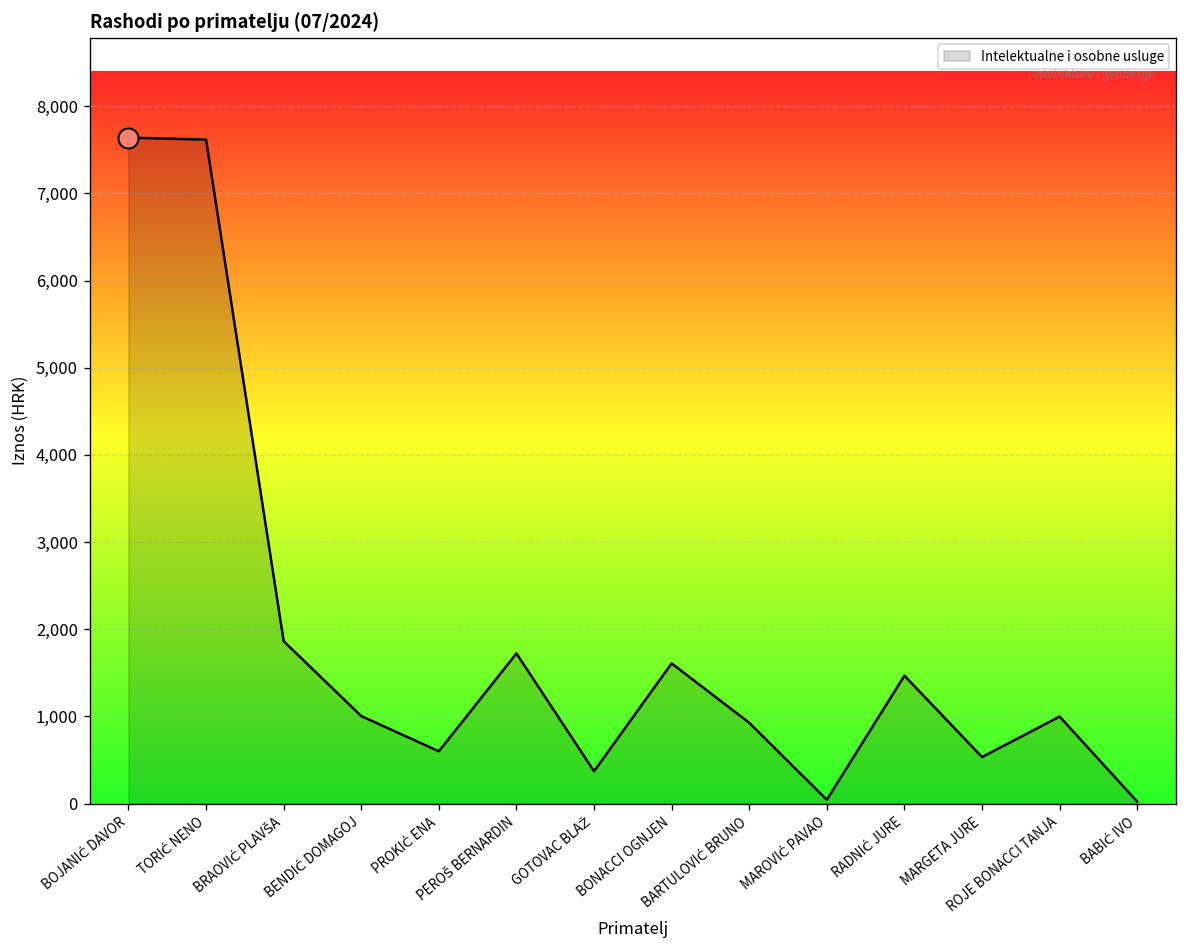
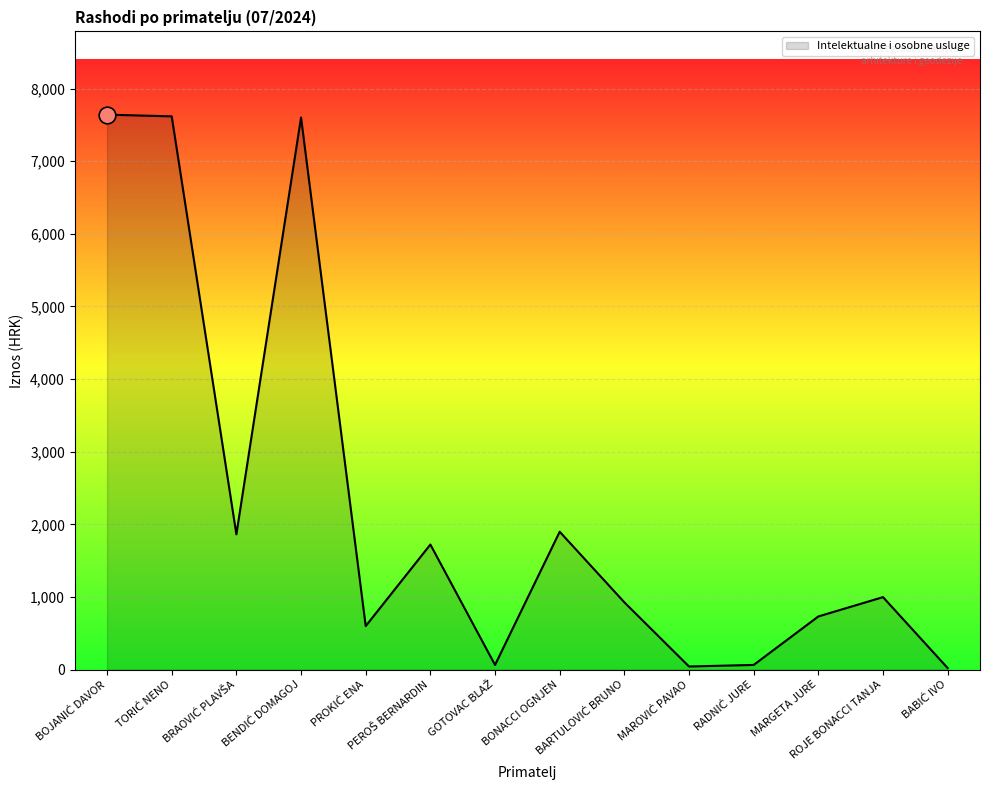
  {
    "Intelektualne i osobne usluge": {
      "TORIĆ NENO": "7,600",
      "BRAOVIĆ PLAVŠA": "1,900",
-     "BENDIĆ DOMAGOJ": "1,000",
+     "BENDIĆ DOMAGOJ": "7,600",
      "PROKIĆ ENA": "600",
      "PEROŠ BERNARDIN": "1,700",
-     "GOTOVAC BLAŽ": "400",
-     "BONACCI OGNJEN": "1,600",
+     "GOTOVAC BLAŽ": "100",
+     "BONACCI OGNJEN": "1,900",
      "BARTULOVIĆ BRUNO": "900",
      "MAROVIĆ PAVAO": "0",
-     "RADNIĆ JURE": "1,500",
-     "MARGETA JURE": "500",
+     "RADNIĆ JURE": "100",
+     "MARGETA JURE": "700",
      "ROJE BONACCI TANJA": "1,000",
      "BABIĆ IVO": "0"
    }
  }
